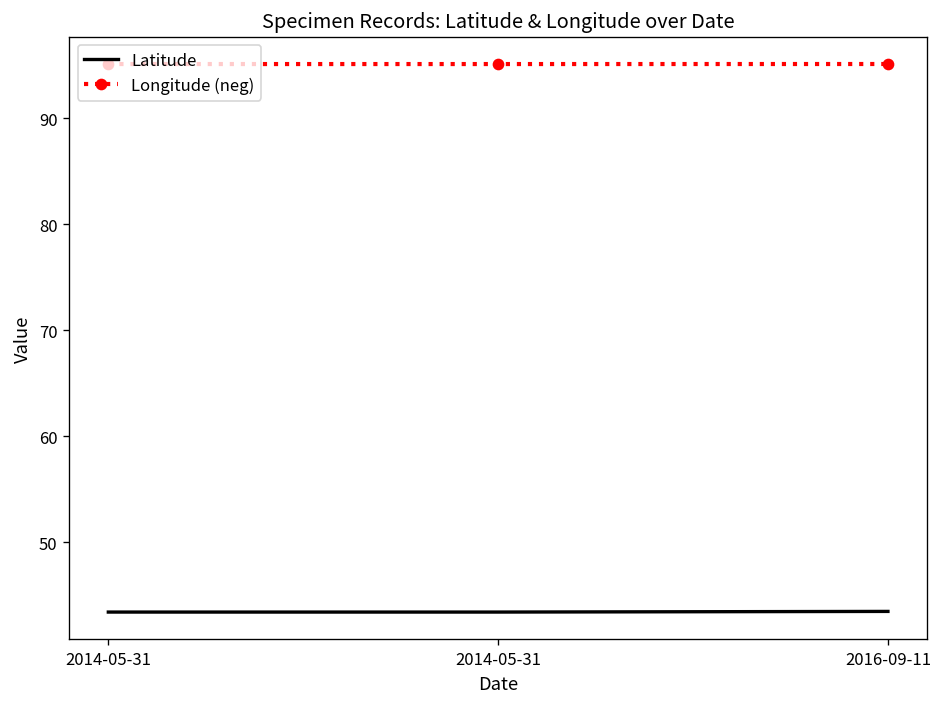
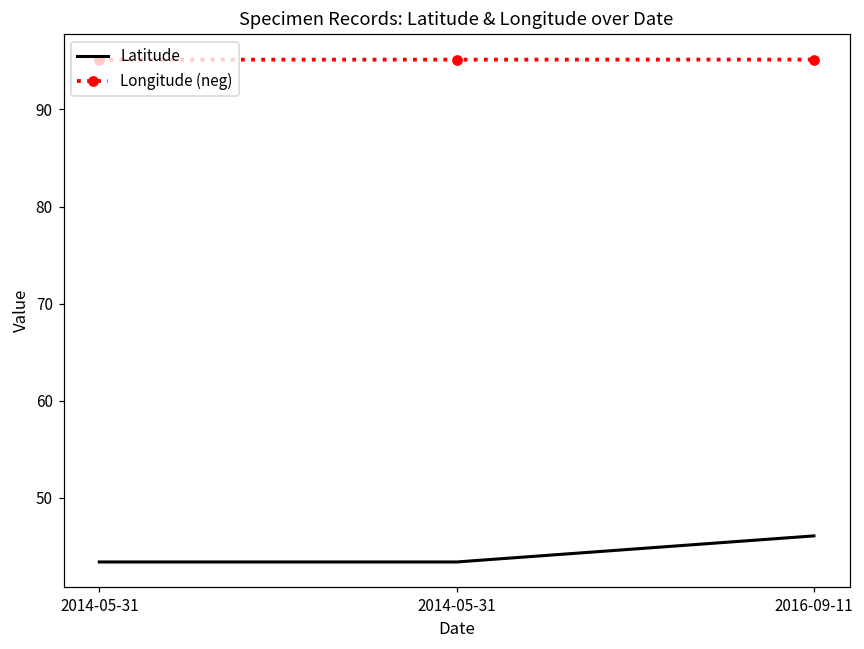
  {
    "Latitude": {
-     "2016-09-11": 43
+     "2016-09-11": 46
    },
    "Longitude (neg)": {
      "2016-09-11": 95
    }
  }
